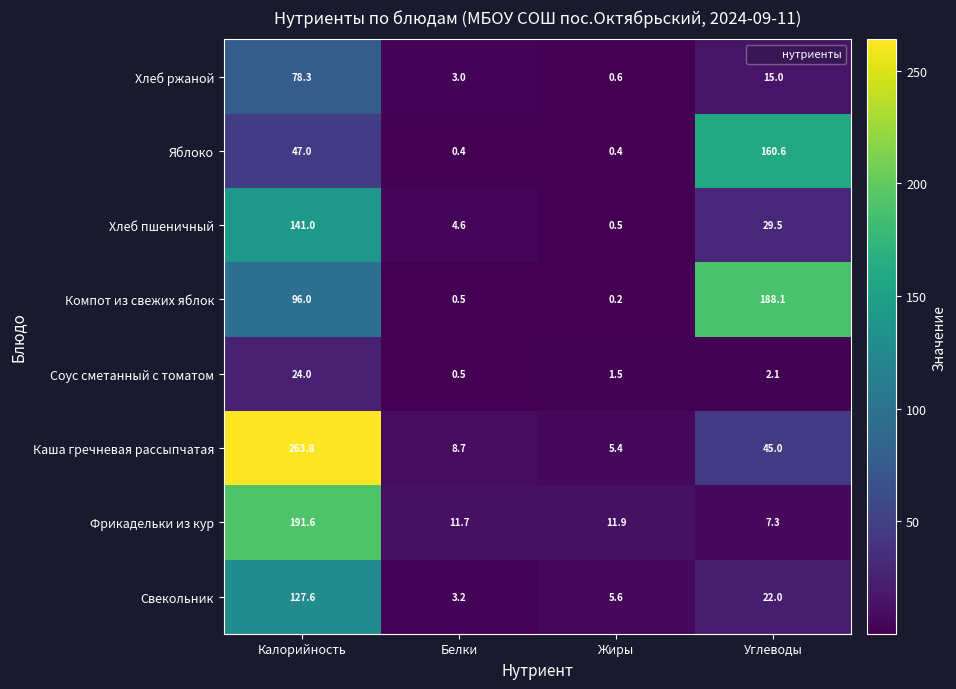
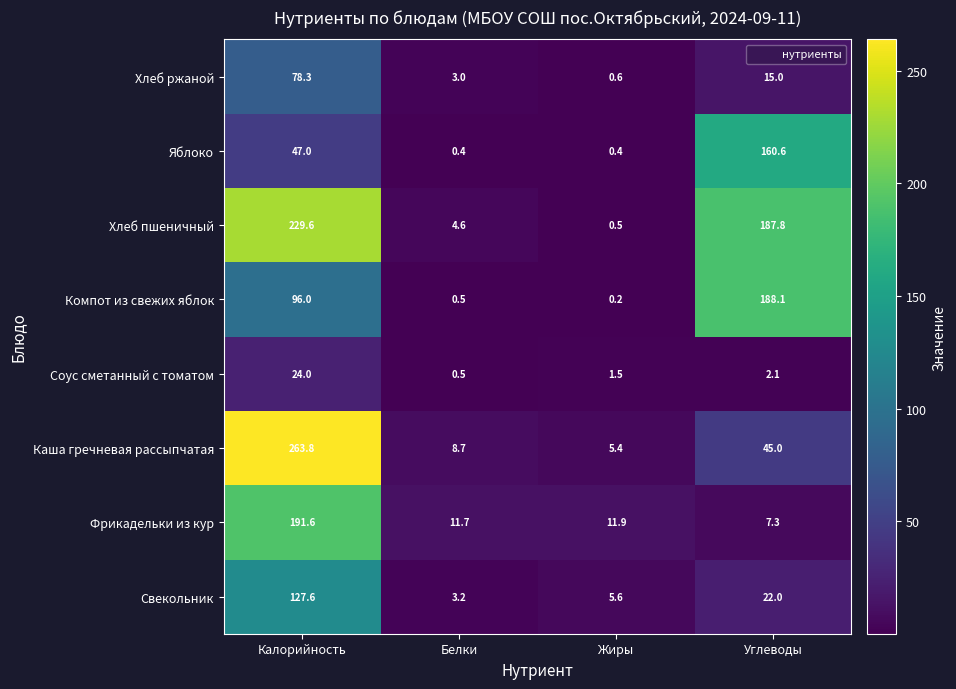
  {
    "Хлеб ржаной": {
      "Калорийность": 78.3,
      "Белки": 3.0,
      "Жиры": 0.6,
      "Углеводы": 15.0
    },
    "Яблоко": {
      "Калорийность": 47.0,
      "Белки": 0.4,
      "Жиры": 0.4,
      "Углеводы": 160.6
    },
    "Хлеб пшеничный": {
-     "Калорийность": 141.0,
+     "Калорийность": 229.6,
      "Белки": 4.6,
      "Жиры": 0.5,
-     "Углеводы": 29.5
+     "Углеводы": 187.8
    },
    "Компот из свежих яблок": {
      "Калорийность": 96.0,
      "Белки": 0.5,
      "Жиры": 0.2,
      "Углеводы": 188.1
    },
    "Соус сметанный с томатом": {
      "Калорийность": 24.0,
      "Белки": 0.5,
      "Жиры": 1.5,
      "Углеводы": 2.1
    },
    "Каша гречневая рассыпчатая": {
      "Калорийность": 263.8,
      "Белки": 8.7,
      "Жиры": 5.4,
      "Углеводы": 45.0
    },
    "Фрикадельки из кур": {
      "Калорийность": 191.6,
      "Белки": 11.7,
      "Жиры": 11.9,
      "Углеводы": 7.3
    },
    "Свекольник": {
      "Калорийность": 127.6,
      "Белки": 3.2,
      "Жиры": 5.6,
      "Углеводы": 22.0
    }
  }
